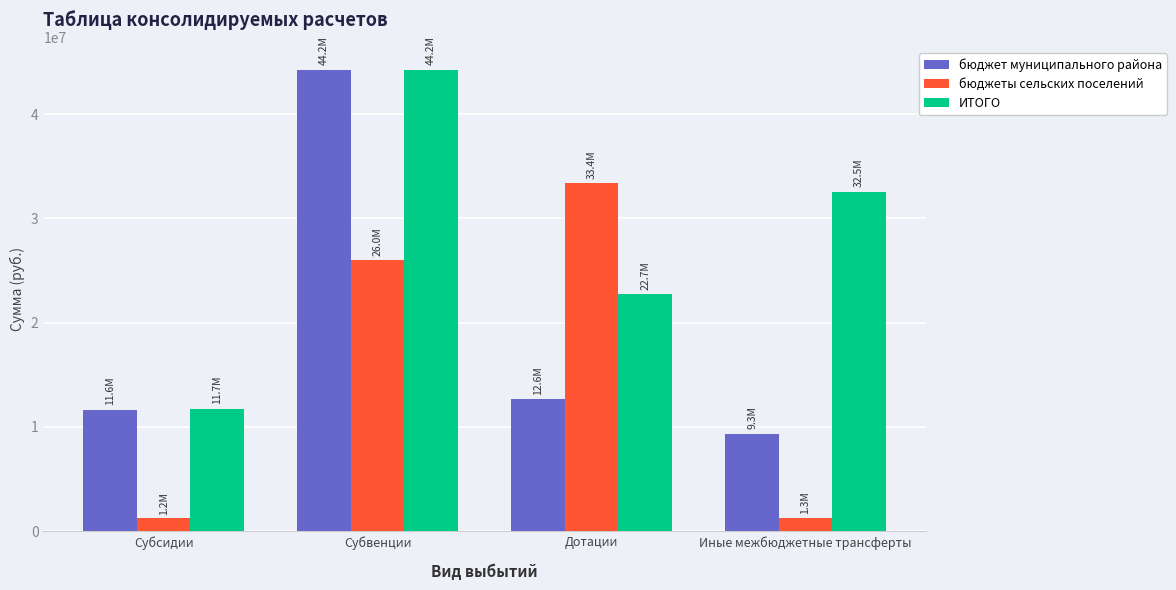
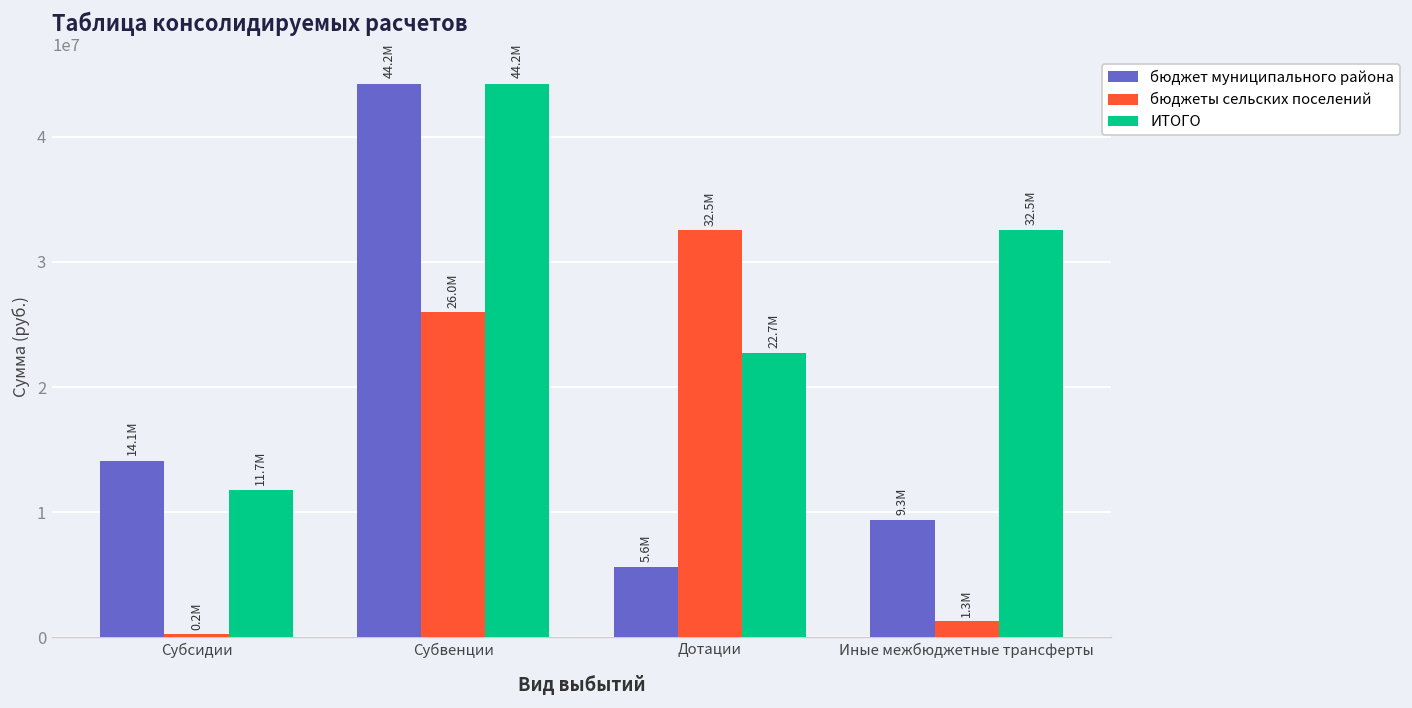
  {
    "бюджет муниципального района": {
-     "Субсидии": "11.6M",
+     "Субсидии": "14.1M",
      "Субвенции": "44.2M",
-     "Дотации": "12.6M",
+     "Дотации": "5.6M",
      "Иные межбюджетные трансферты": "9.3M"
    },
    "бюджеты сельских поселений": {
-     "Субсидии": "1.2M",
+     "Субсидии": "0.2M",
      "Субвенции": "26.0M",
-     "Дотации": "33.4M",
+     "Дотации": "32.5M",
      "Иные межбюджетные трансферты": "1.3M"
    },
    "ИТОГО": {
      "Субсидии": "11.7M",
      "Субвенции": "44.2M",
      "Дотации": "22.7M",
      "Иные межбюджетные трансферты": "32.5M"
    }
  }
